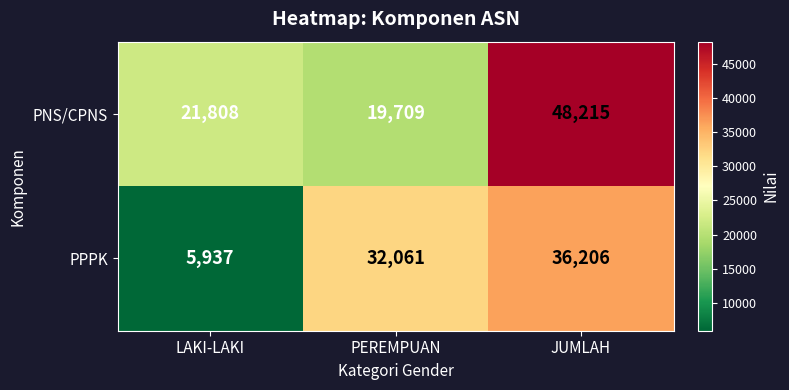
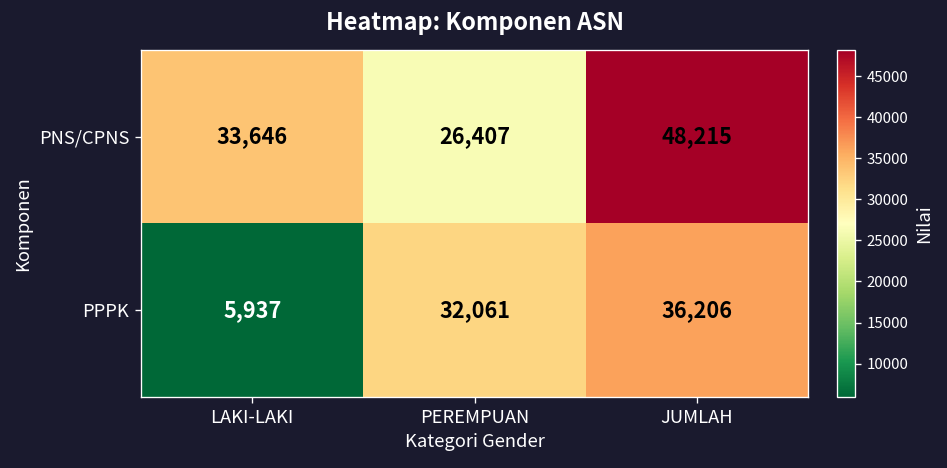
  {
    "PNS/CPNS": {
-     "LAKI-LAKI": "21,808",
-     "PEREMPUAN": "19,709",
+     "LAKI-LAKI": "33,646",
+     "PEREMPUAN": "26,407",
      "JUMLAH": "48,215"
    },
    "PPPK": {
      "LAKI-LAKI": "5,937",
      "PEREMPUAN": "32,061",
      "JUMLAH": "36,206"
    }
  }
